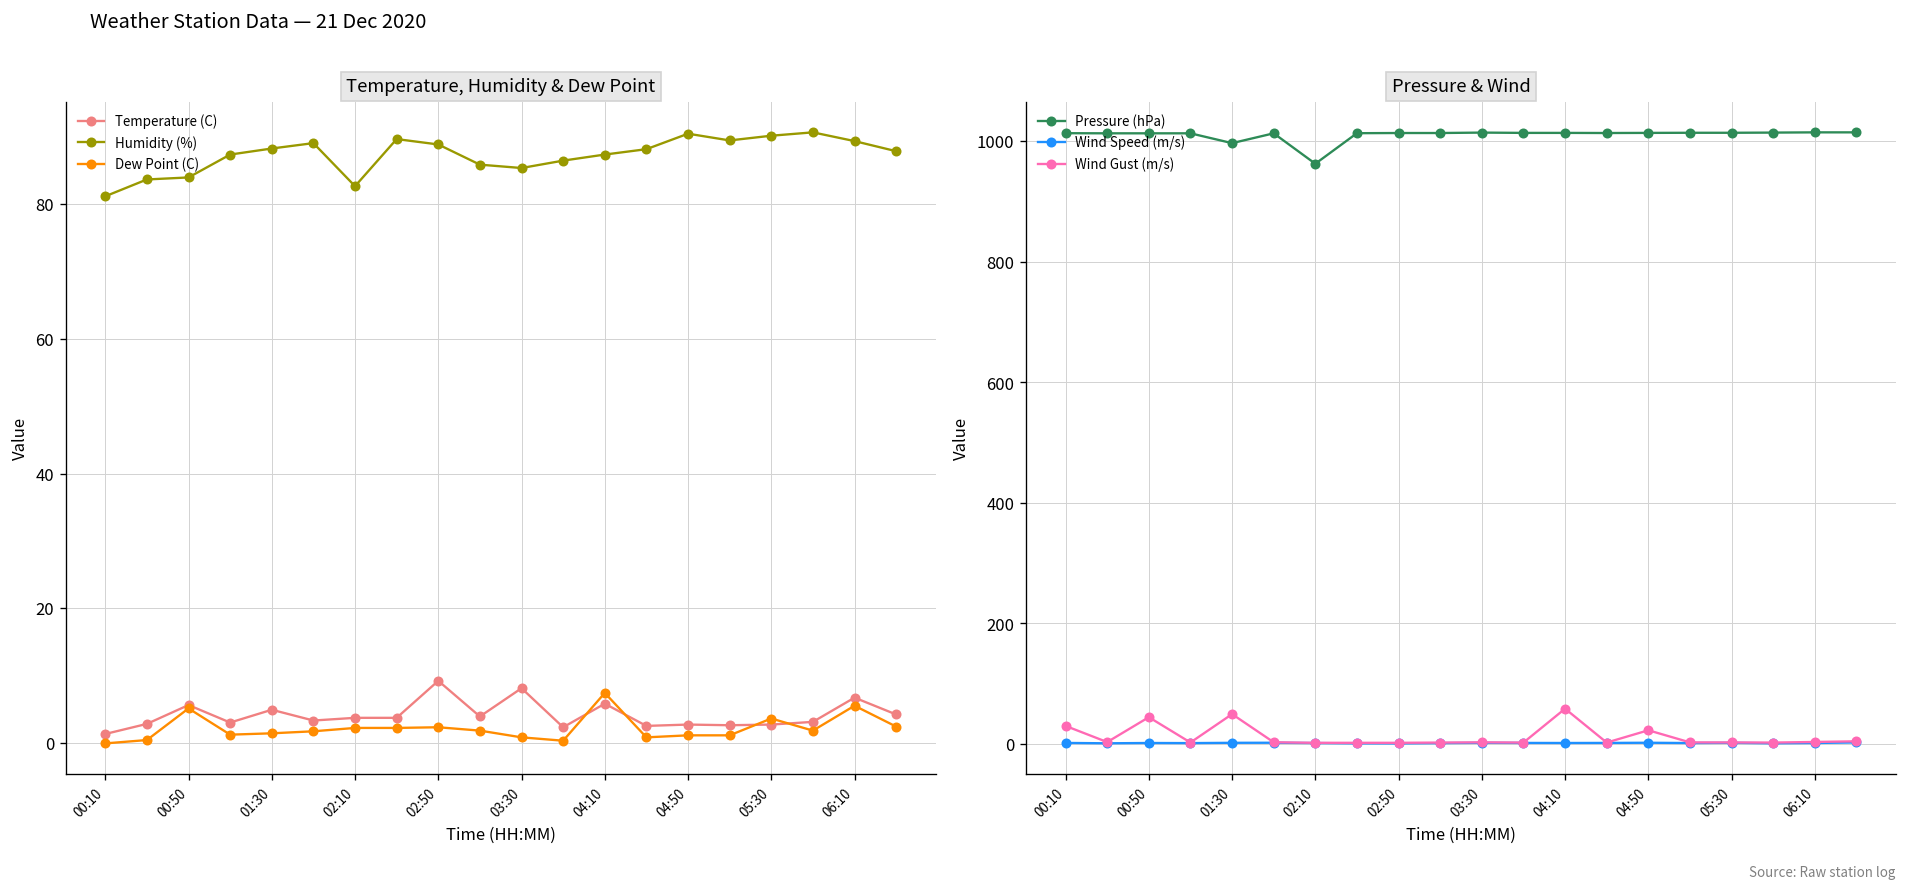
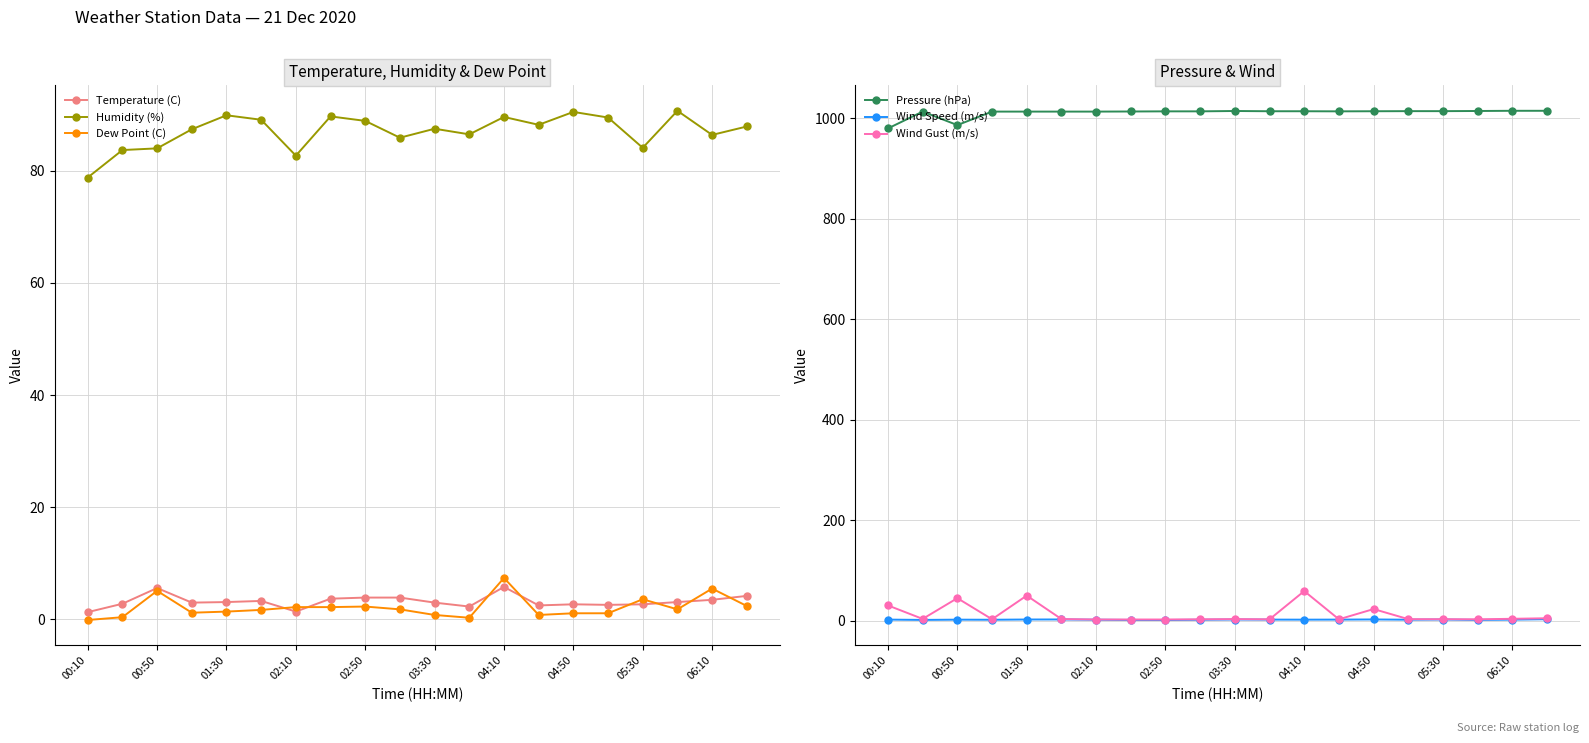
  {
    "Temperature, Humidity & Dew Point": {
      "Temperature (C)": {
        "00:10": 1,
        "00:50": 6,
-       "01:30": 5,
-       "02:10": 4,
-       "02:50": 9,
-       "03:30": 8,
+       "01:30": 3,
+       "02:10": 1,
+       "02:50": 4,
+       "03:30": 3,
        "04:10": 6,
        "04:50": 3,
        "05:30": 3,
-       "06:10": 7
+       "06:10": 4
      },
      "Humidity (%)": {
-       "00:10": 81,
+       "00:10": 79,
        "00:50": 84,
-       "01:30": 88,
+       "01:30": 90,
        "02:10": 83,
        "02:50": 89,
-       "03:30": 85,
-       "04:10": 87,
+       "03:30": 88,
+       "04:10": 90,
        "04:50": 91,
-       "05:30": 90,
-       "06:10": 89
+       "05:30": 84,
+       "06:10": 86
      },
      "Dew Point (C)": {
        "00:10": 0,
        "00:50": 5,
        "01:30": 1,
        "02:10": 2,
        "02:50": 2,
        "03:30": 1,
        "04:10": 7,
        "04:50": 1,
        "05:30": 4,
        "06:10": 6
      }
    },
    "Pressure & Wind": {
      "Pressure (hPa)": {
-       "00:10": 1010,
-       "00:50": 1010,
-       "01:30": 1000,
-       "02:10": 960,
+       "00:10": 980,
+       "00:50": 990,
+       "01:30": 1010,
+       "02:10": 1010,
        "02:50": 1010,
        "03:30": 1010,
        "04:10": 1010,
        "04:50": 1010,
        "05:30": 1010,
        "06:10": 1010
      },
      "Wind Speed (m/s)": {
        "00:10": 0,
        "00:50": 0,
        "01:30": 0,
        "04:10": 0,
        "04:50": 0
      },
      "Wind Gust (m/s)": {
        "00:10": 30,
        "00:50": 40,
        "01:30": 50,
        "04:10": 60,
        "04:50": 20
      }
    }
  }
